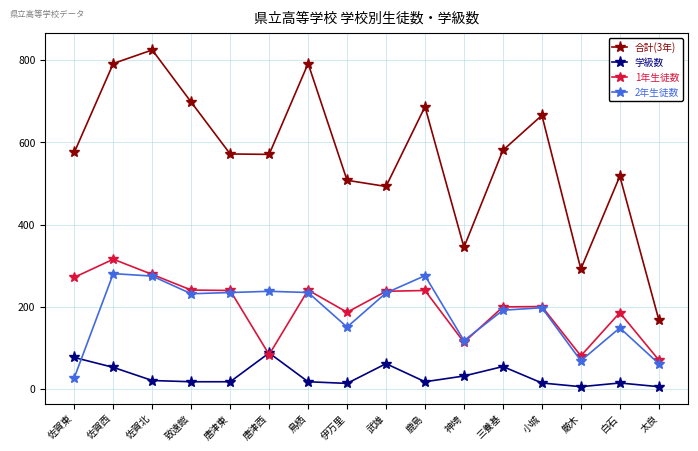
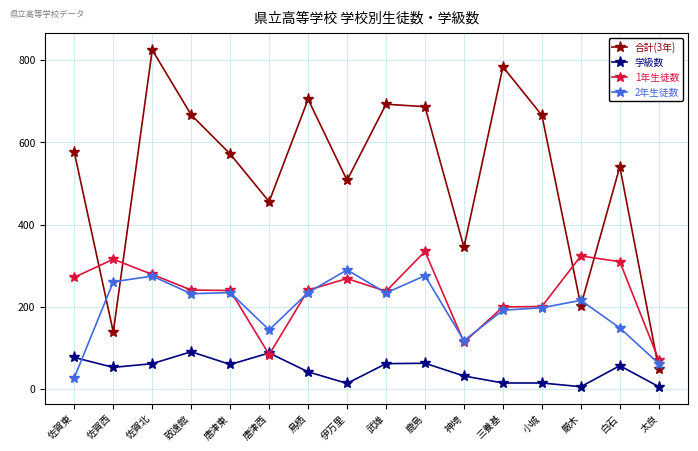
  {
    "合計(3年)": {
      "佐賀東": 580,
-     "佐賀西": 790,
+     "佐賀西": 140,
      "佐賀北": 830,
-     "致遠館": 700,
+     "致遠館": 670,
      "唐津東": 570,
-     "唐津西": 570,
-     "鳥栖": 790,
+     "唐津西": 460,
+     "鳥栖": 710,
      "伊万里": 510,
-     "武雄": 490,
+     "武雄": 690,
      "鹿島": 690,
      "神埼": 350,
-     "三養基": 580,
+     "三養基": 780,
      "小城": 670,
-     "厳木": 290,
-     "白石": 520,
-     "太良": 170
+     "厳木": 200,
+     "白石": 540,
+     "太良": 50
    },
    "学級数": {
      "佐賀東": 80,
      "佐賀西": 50,
-     "佐賀北": 20,
-     "致遠館": 20,
-     "唐津東": 20,
-     "鳥栖": 20,
+     "佐賀北": 60,
+     "致遠館": 90,
+     "唐津東": 60,
+     "鳥栖": 40,
      "伊万里": 10,
      "武雄": 60,
-     "鹿島": 20,
+     "鹿島": 60,
      "神埼": 30,
-     "三養基": 60,
+     "三養基": 20,
      "小城": 20,
      "厳木": 10,
-     "白石": 20,
+     "白石": 60,
      "太良": 10
    },
    "1年生徒数": {
      "佐賀東": 270,
      "佐賀西": 320,
      "致遠館": 240,
-     "伊万里": 190,
-     "鹿島": 240,
+     "伊万里": 270,
+     "鹿島": 340,
      "三養基": 200,
-     "厳木": 80,
-     "白石": 190,
+     "厳木": 320,
+     "白石": 310,
      "太良": 70
    },
    "2年生徒数": {
      "佐賀東": 30,
-     "佐賀西": 280,
+     "佐賀西": 260,
      "致遠館": 230,
-     "唐津西": 240,
-     "伊万里": 150,
+     "唐津西": 140,
+     "伊万里": 290,
      "鹿島": 280,
      "三養基": 190,
-     "厳木": 70,
+     "厳木": 220,
      "白石": 150,
      "太良": 60
    }
  }
